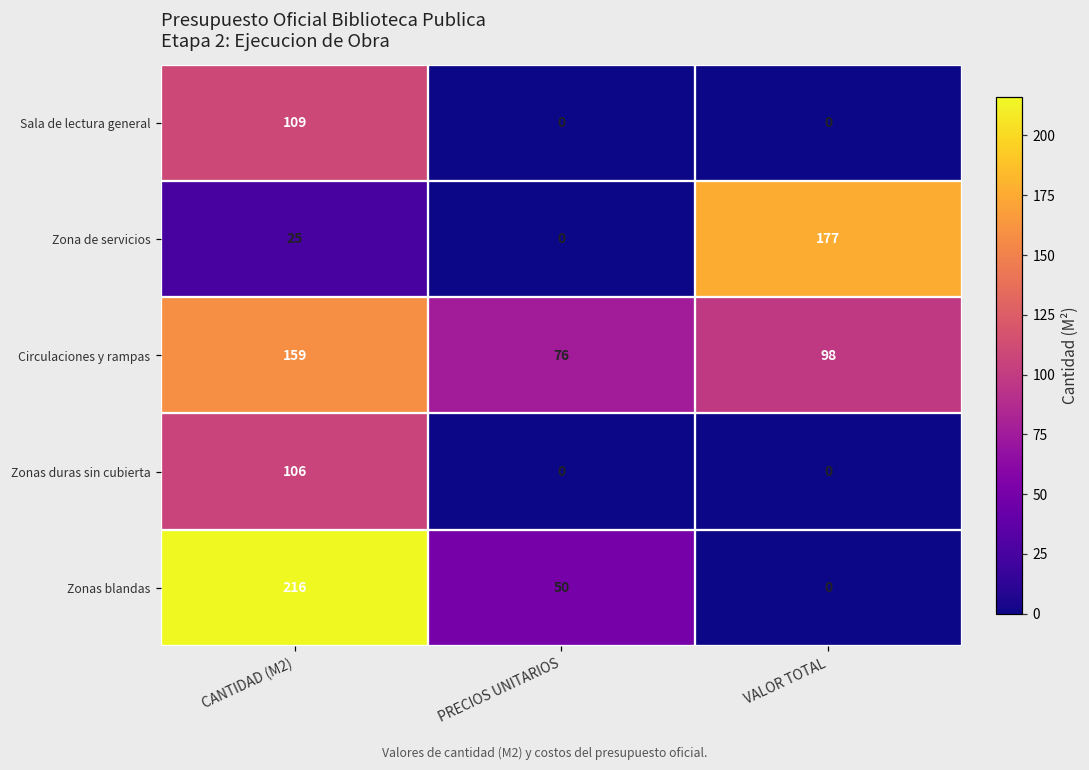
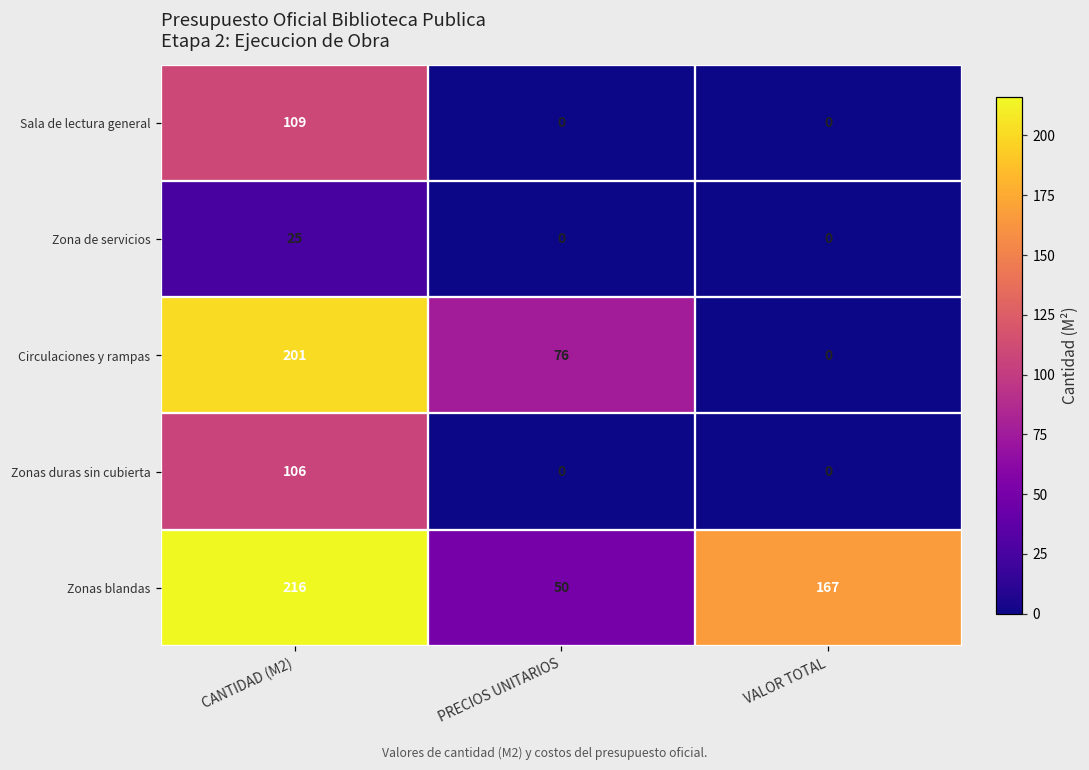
  {
    "Sala de lectura general": {
      "CANTIDAD (M2)": 109,
      "PRECIOS UNITARIOS": 0,
      "VALOR TOTAL": 0
    },
    "Zona de servicios": {
      "CANTIDAD (M2)": 25,
      "PRECIOS UNITARIOS": 0,
-     "VALOR TOTAL": 177
+     "VALOR TOTAL": 0
    },
    "Circulaciones y rampas": {
-     "CANTIDAD (M2)": 159,
+     "CANTIDAD (M2)": 201,
      "PRECIOS UNITARIOS": 76,
-     "VALOR TOTAL": 98
+     "VALOR TOTAL": 0
    },
    "Zonas duras sin cubierta": {
      "CANTIDAD (M2)": 106,
      "PRECIOS UNITARIOS": 0,
      "VALOR TOTAL": 0
    },
    "Zonas blandas": {
      "CANTIDAD (M2)": 216,
      "PRECIOS UNITARIOS": 50,
-     "VALOR TOTAL": 0
+     "VALOR TOTAL": 167
    }
  }
